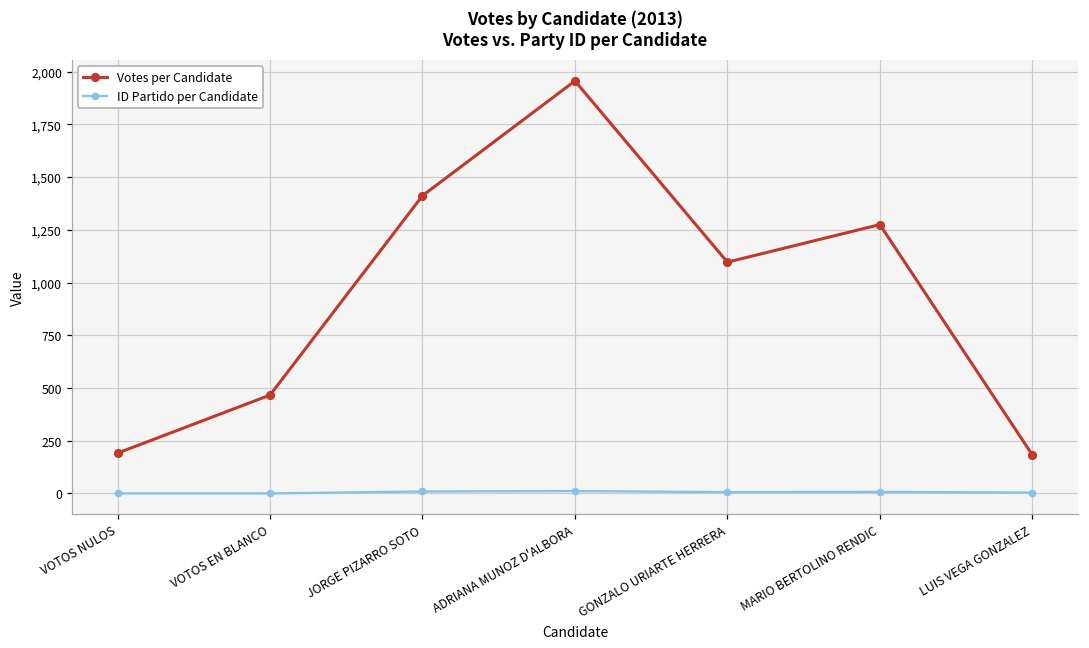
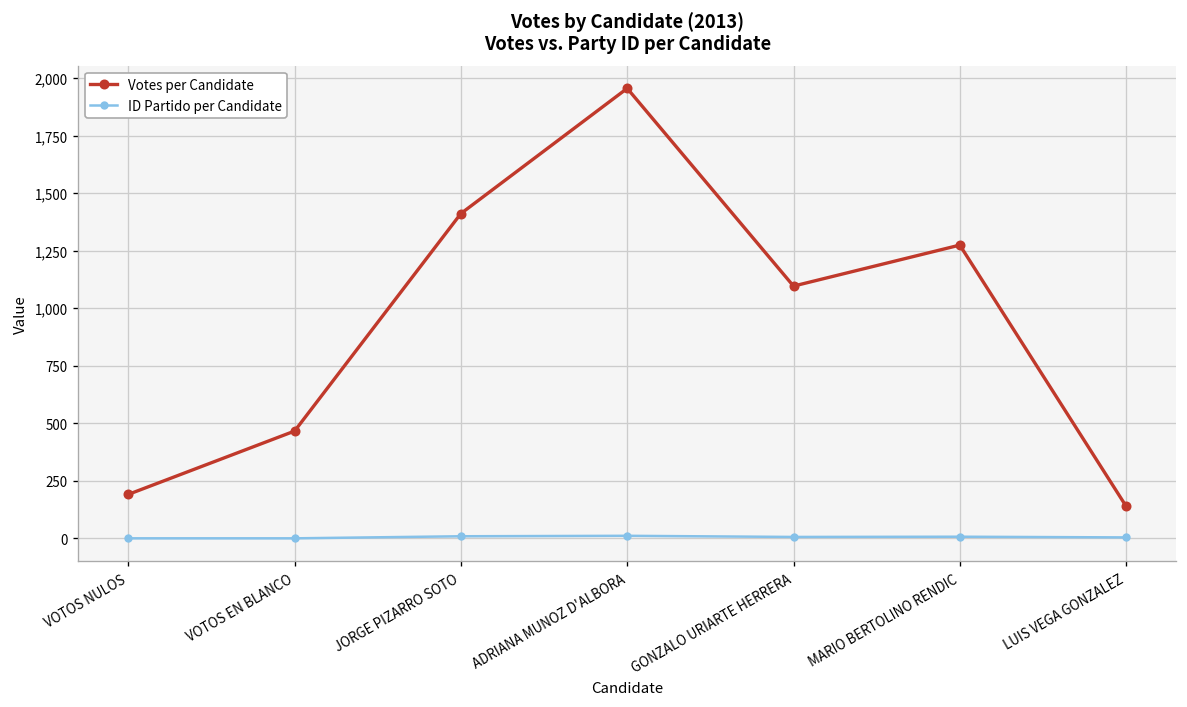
  {
    "Votes per Candidate": {
      "VOTOS NULOS": "190",
      "VOTOS EN BLANCO": "470",
      "JORGE PIZARRO SOTO": "1,410",
      "ADRIANA MUNOZ D'ALBORA": "1,960",
      "GONZALO URIARTE HERRERA": "1,100",
      "MARIO BERTOLINO RENDIC": "1,270",
-     "LUIS VEGA GONZALEZ": "180"
+     "LUIS VEGA GONZALEZ": "140"
    },
    "ID Partido per Candidate": {
      "VOTOS NULOS": "0",
      "VOTOS EN BLANCO": "0",
      "JORGE PIZARRO SOTO": "10",
      "ADRIANA MUNOZ D'ALBORA": "10",
      "GONZALO URIARTE HERRERA": "10",
      "MARIO BERTOLINO RENDIC": "10",
      "LUIS VEGA GONZALEZ": "0"
    }
  }
